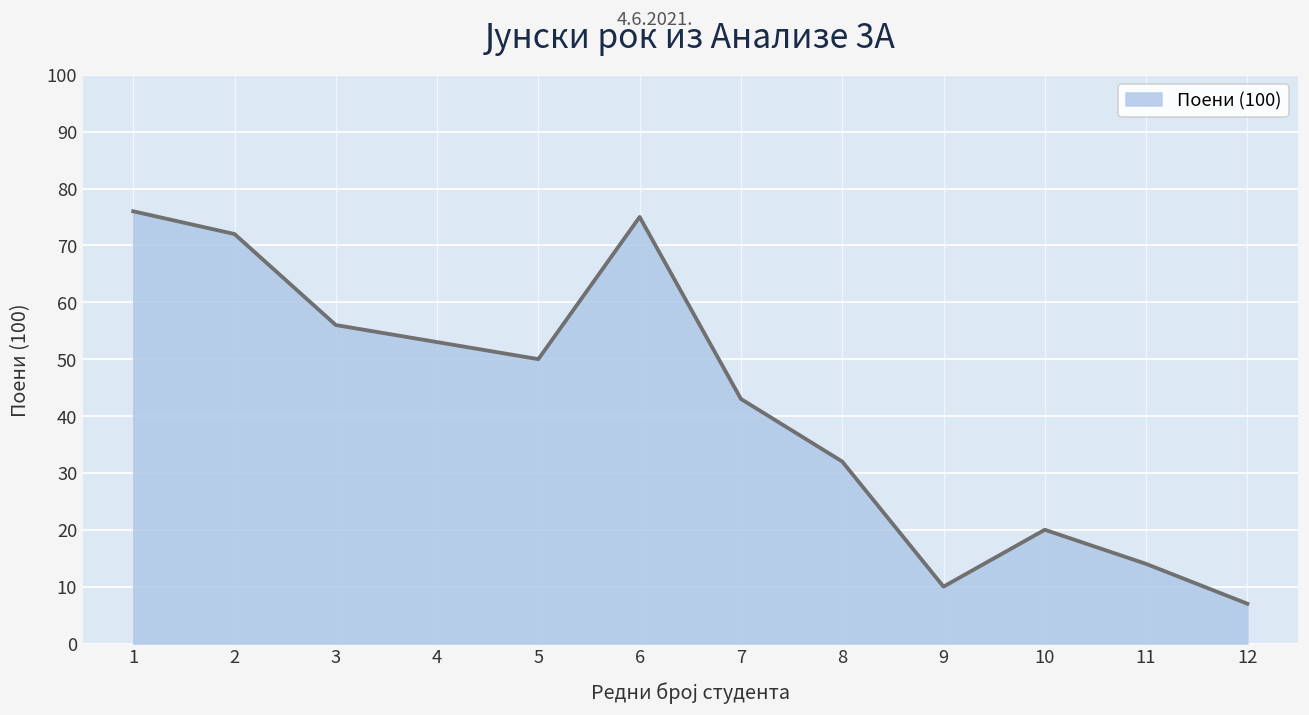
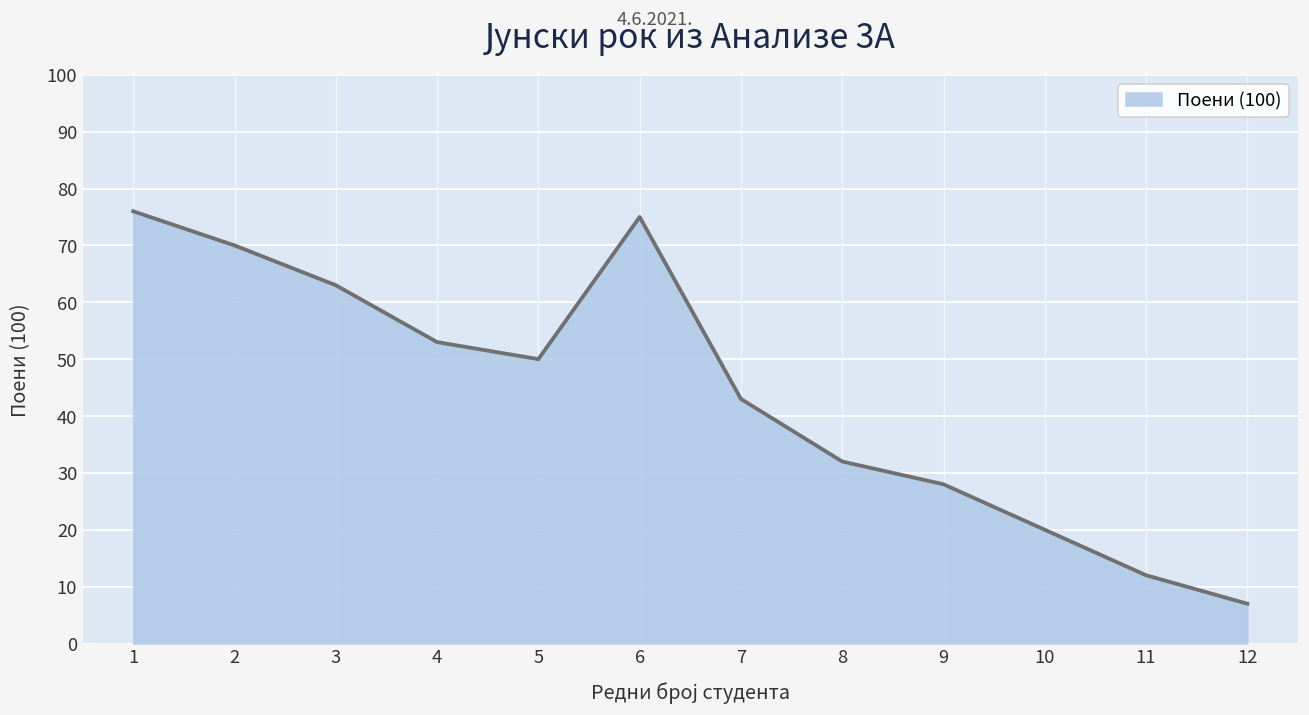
  {
    "1": 76,
-   "2": 72,
-   "3": 56,
+   "2": 70,
+   "3": 63,
    "4": 53,
    "5": 50,
    "6": 75,
    "7": 43,
    "8": 32,
-   "9": 10,
+   "9": 28,
    "10": 20,
-   "11": 14,
+   "11": 12,
    "12": 7
  }
